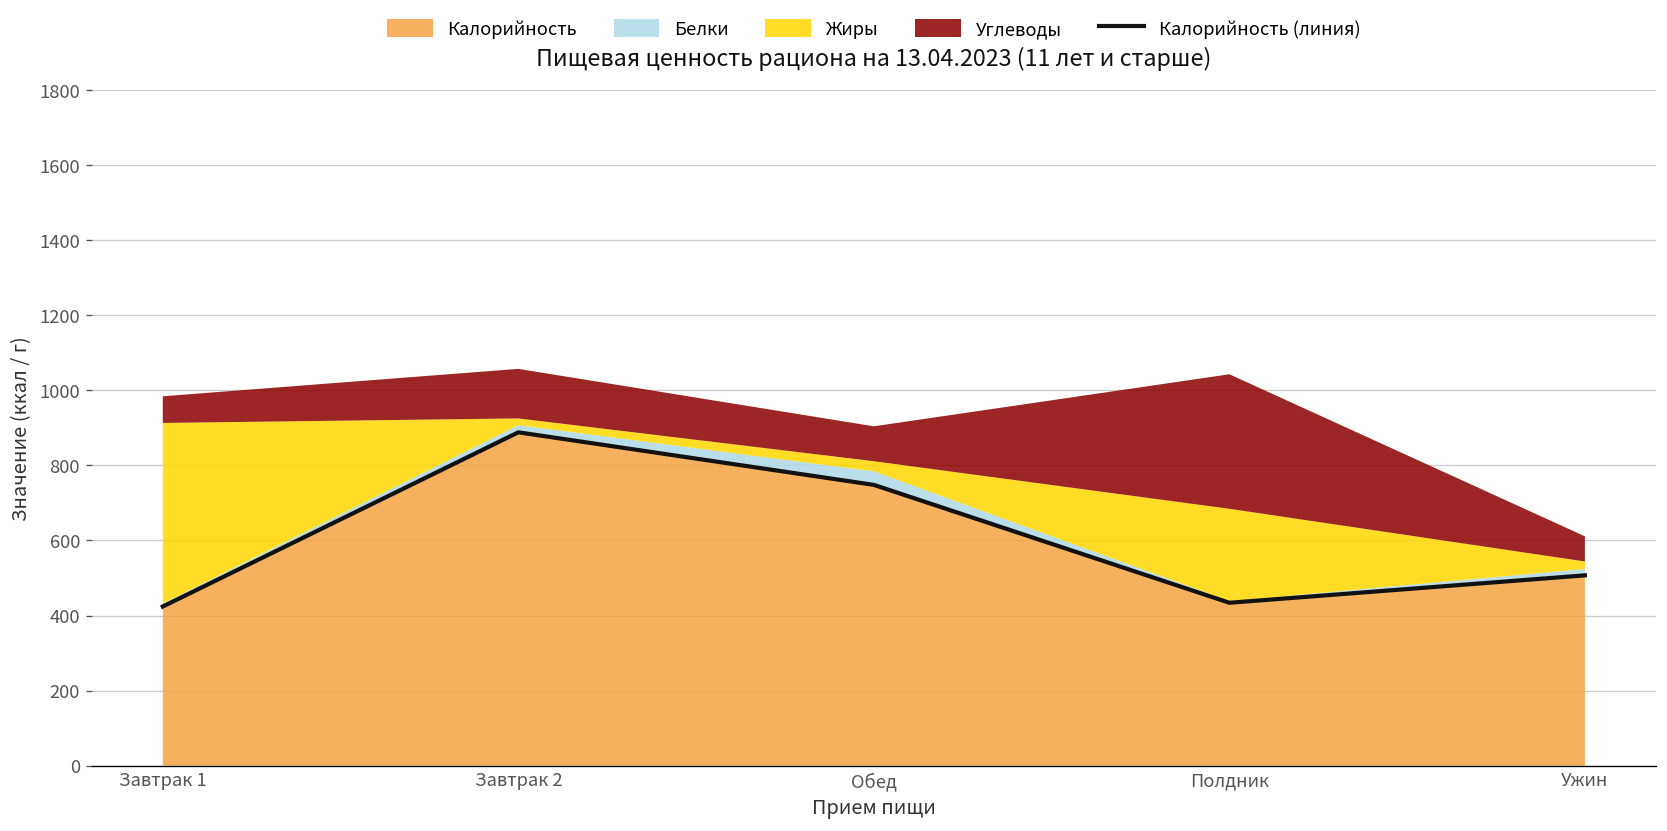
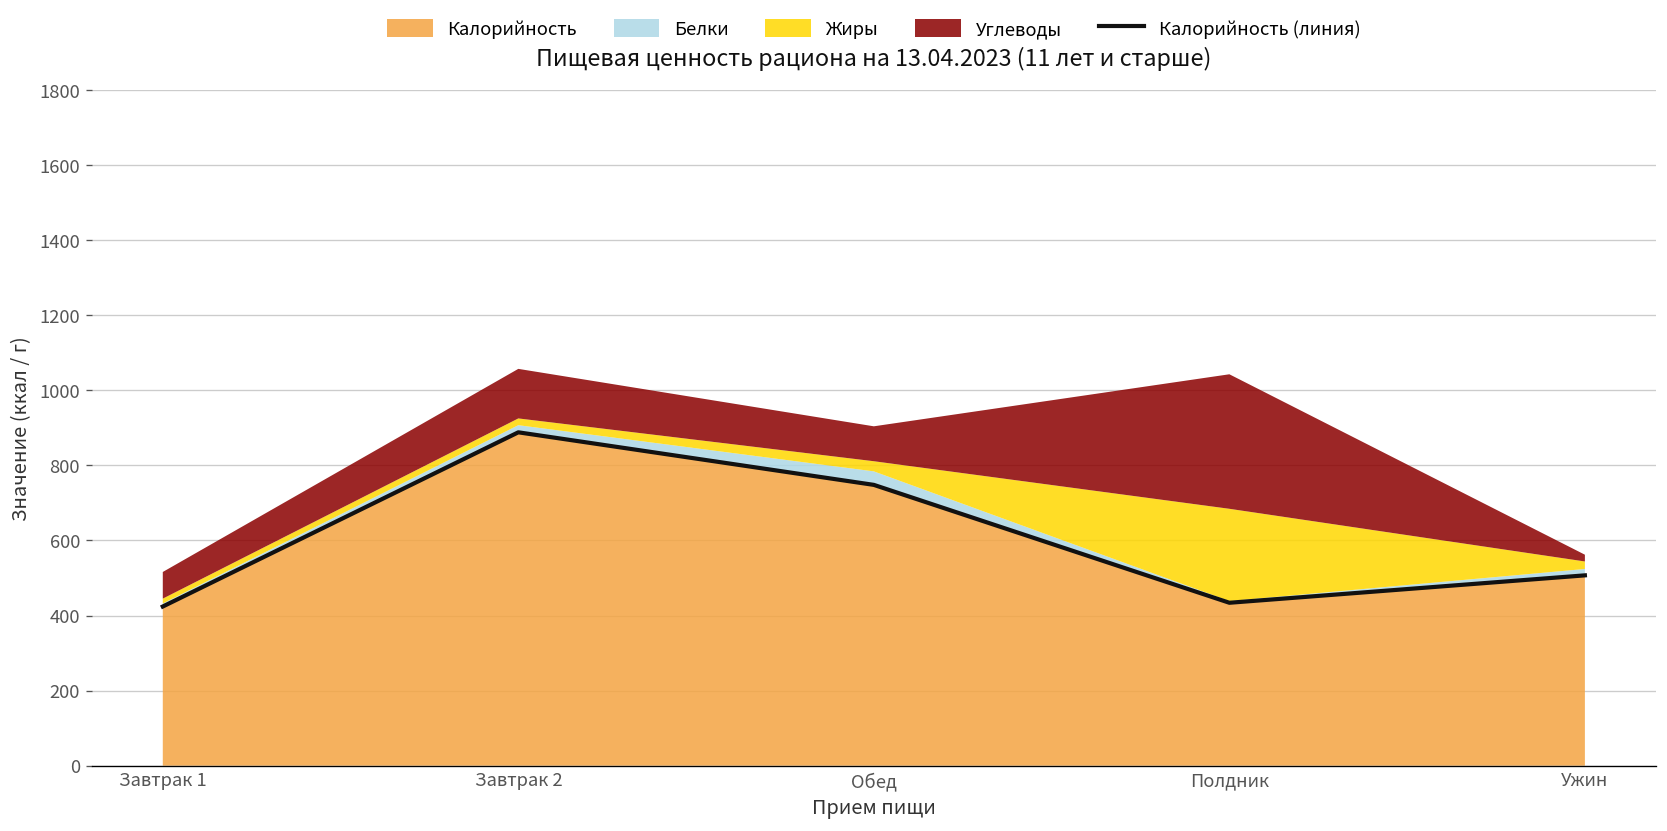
  {
    "Калорийность": {
      "Завтрак 2": 890,
      "Обед": 750,
      "Ужин": 510
    },
    "Белки": {
      "Завтрак 2": 20,
      "Обед": 40,
      "Ужин": 20
    },
    "Жиры": {
-     "Завтрак 1": 480,
+     "Завтрак 1": 10,
      "Завтрак 2": 20,
      "Обед": 30,
      "Полдник": 250,
      "Ужин": 20
    },
    "Углеводы": {
      "Завтрак 1": 70,
      "Завтрак 2": 130,
      "Обед": 90,
      "Полдник": 360,
-     "Ужин": 70
+     "Ужин": 20
    }
  }
